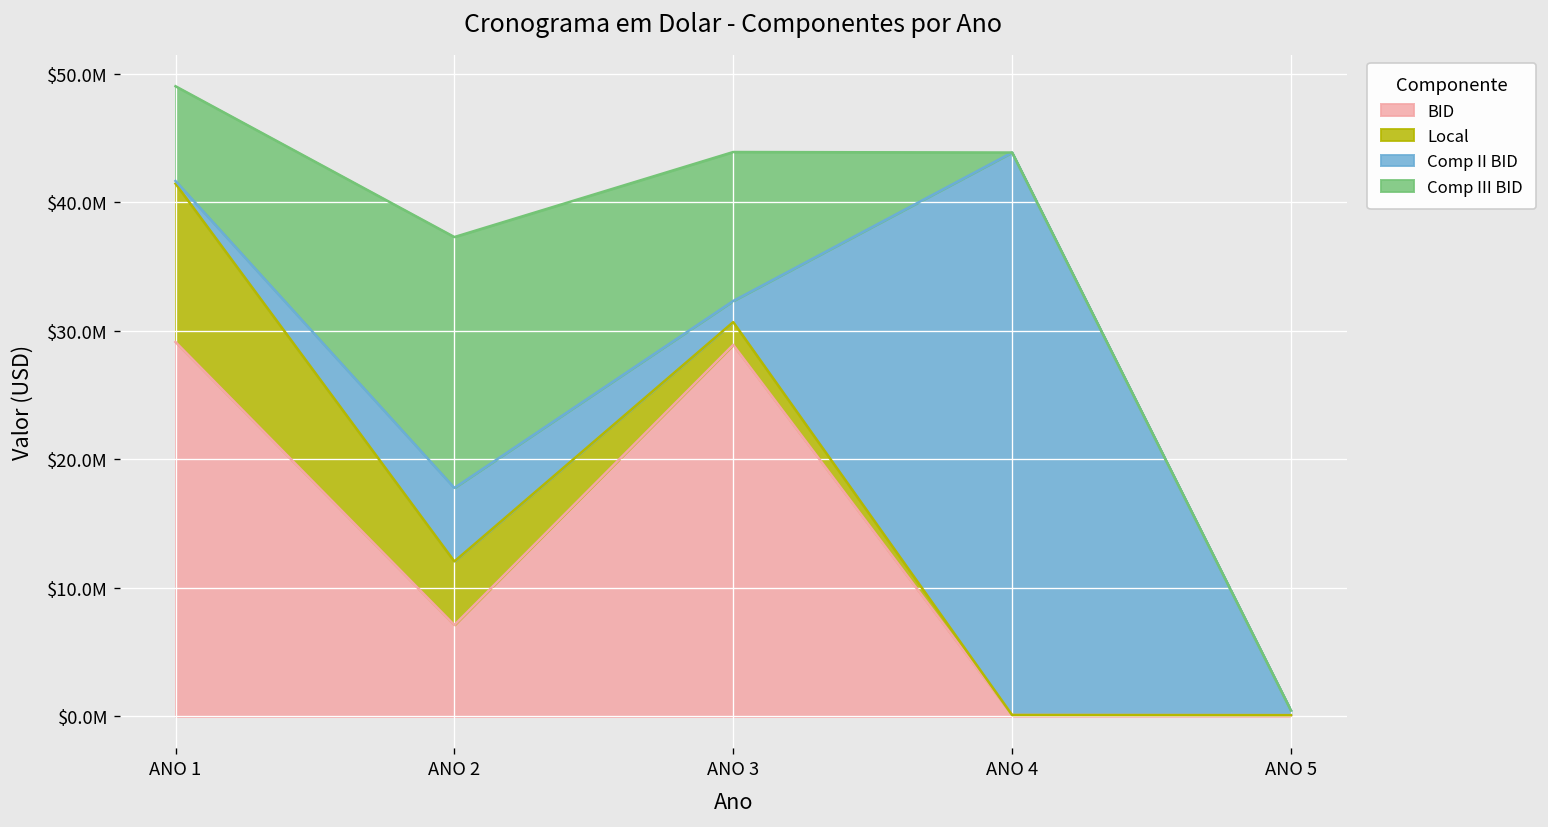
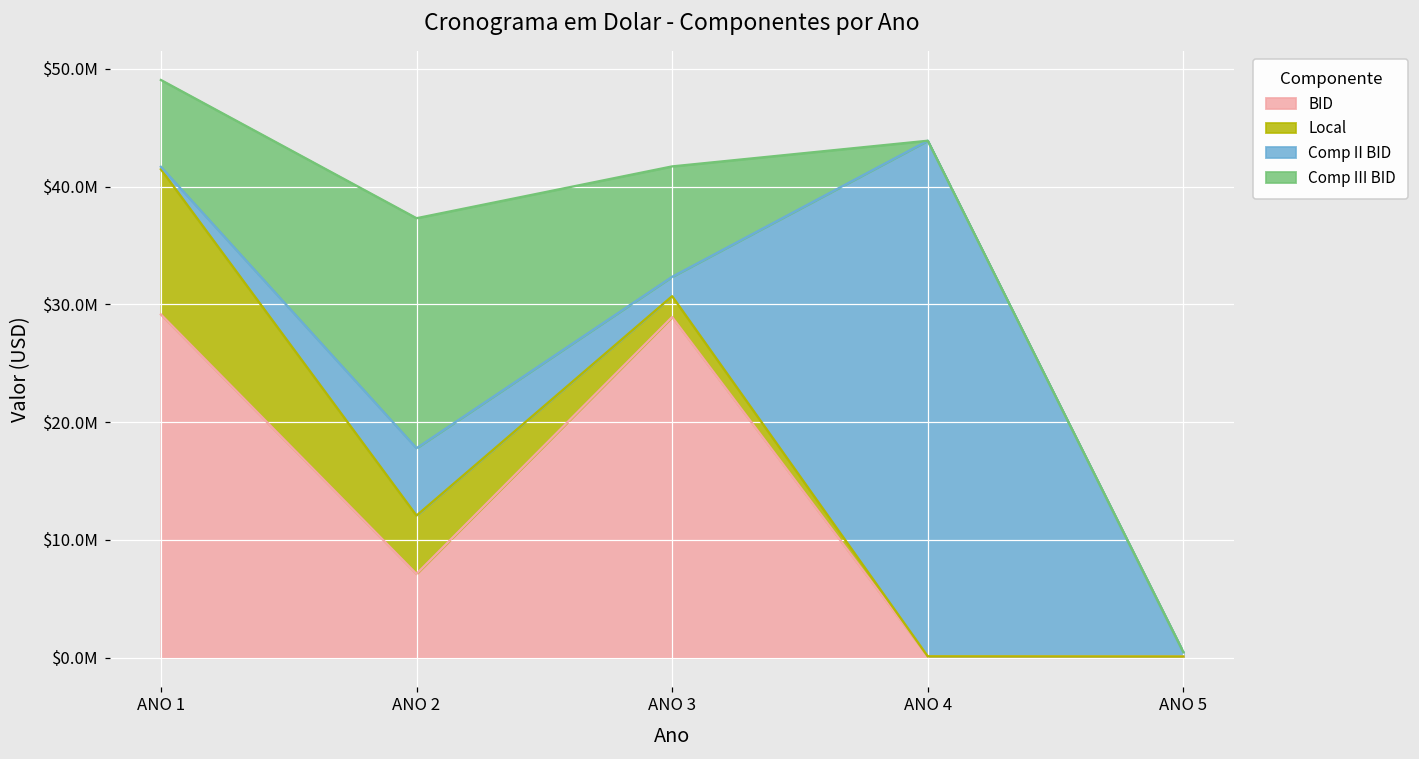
  {
    "BID": {
      "ANO 1": "$29100000",
      "ANO 2": "$7100000",
      "ANO 3": "$28900000"
    },
    "Local": {
      "ANO 2": "$5000000",
      "ANO 3": "$1800000"
    },
    "Comp II BID": {
      "ANO 2": "$5700000",
      "ANO 3": "$1600000"
    },
    "Comp III BID": {
      "ANO 1": "$7400000",
      "ANO 2": "$19500000",
-     "ANO 3": "$11600000"
+     "ANO 3": "$9400000"
    }
  }
